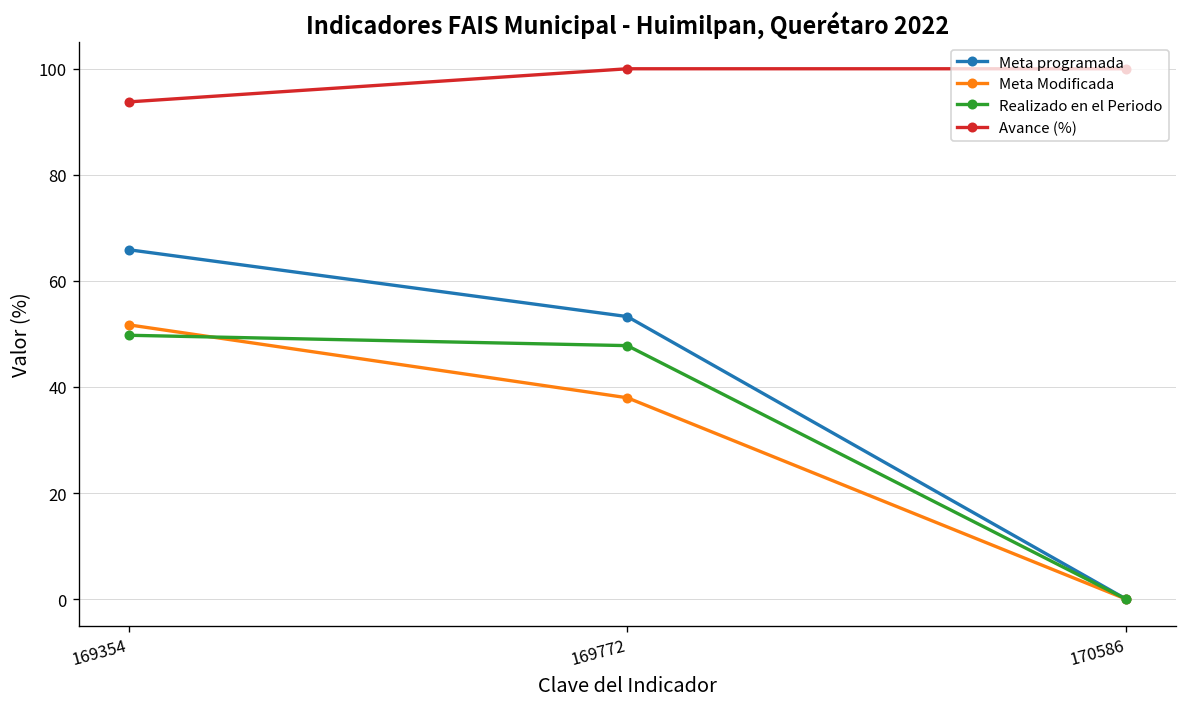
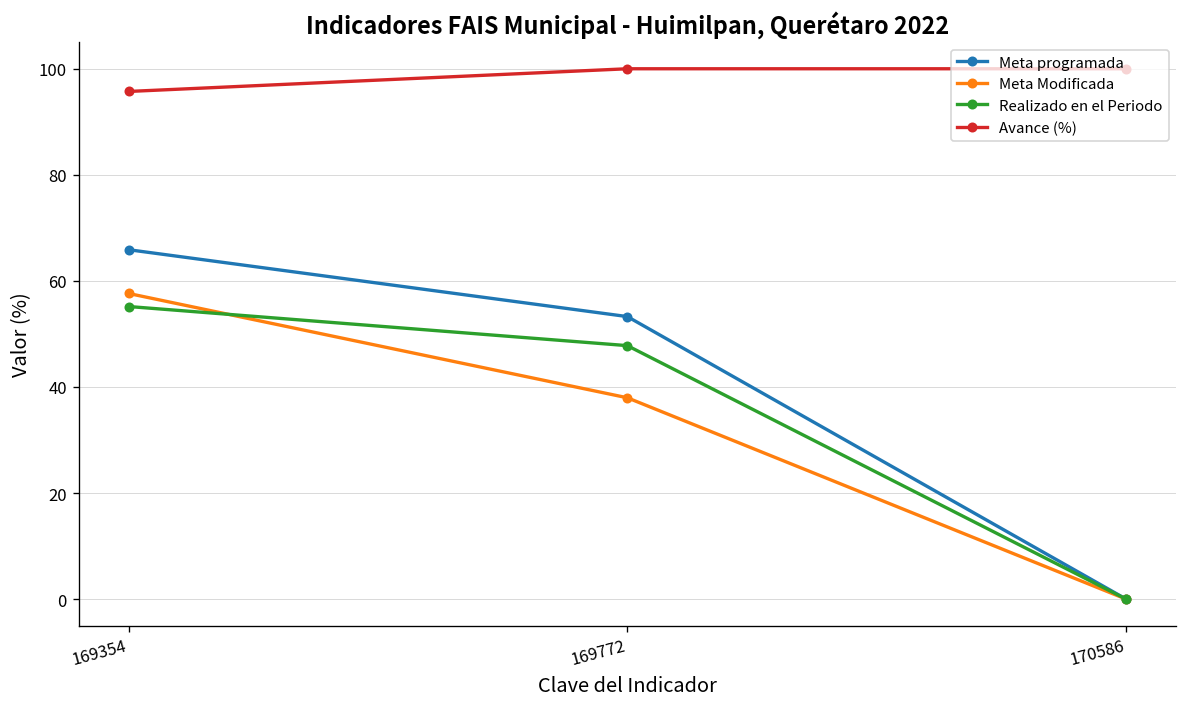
  {
    "Meta programada": {
      "169354": 66,
      "169772": 53
    },
    "Meta Modificada": {
-     "169354": 52,
+     "169354": 58,
      "169772": 38
    },
    "Realizado en el Periodo": {
-     "169354": 50,
+     "169354": 55,
      "169772": 48
    },
    "Avance (%)": {
-     "169354": 94,
+     "169354": 96,
      "169772": 100
    }
  }
